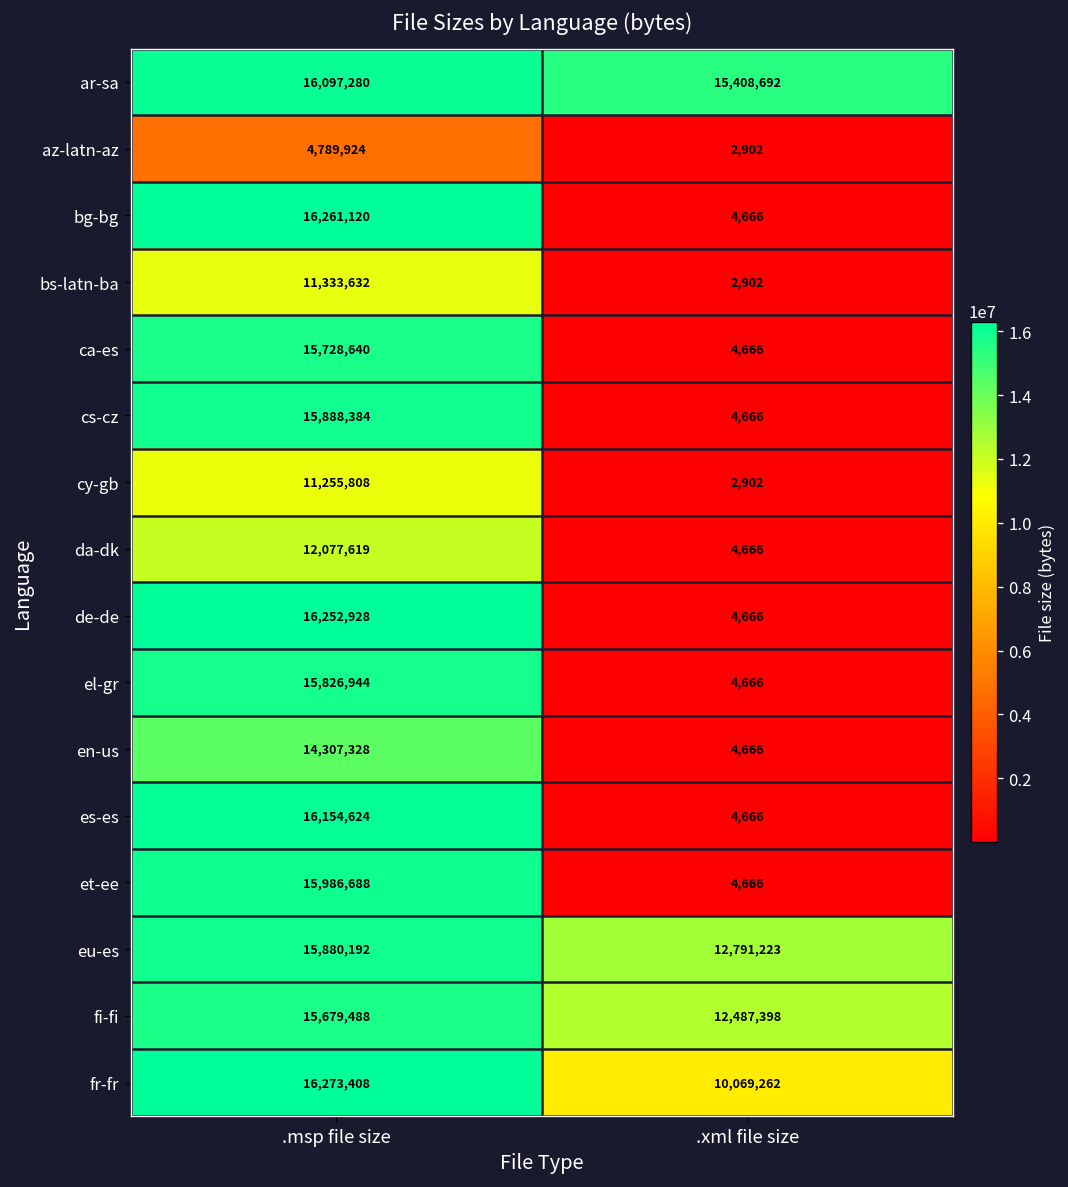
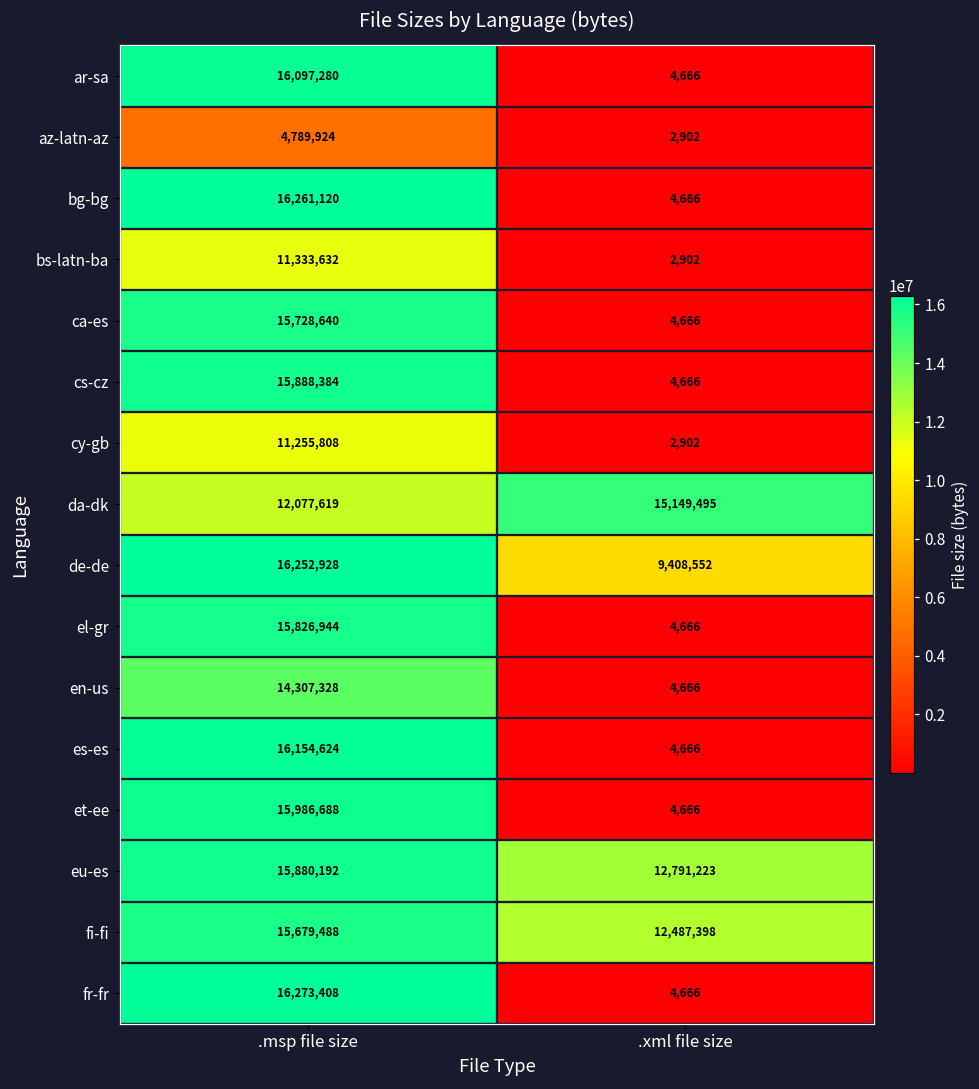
  {
    "ar-sa": {
      ".msp file size": "16,097,280",
-     ".xml file size": "15,408,692"
+     ".xml file size": "4,666"
    },
    "az-latn-az": {
      ".msp file size": "4,789,924",
      ".xml file size": "2,902"
    },
    "bg-bg": {
      ".msp file size": "16,261,120",
      ".xml file size": "4,666"
    },
    "bs-latn-ba": {
      ".msp file size": "11,333,632",
      ".xml file size": "2,902"
    },
    "ca-es": {
      ".msp file size": "15,728,640",
      ".xml file size": "4,666"
    },
    "cs-cz": {
      ".msp file size": "15,888,384",
      ".xml file size": "4,666"
    },
    "cy-gb": {
      ".msp file size": "11,255,808",
      ".xml file size": "2,902"
    },
    "da-dk": {
      ".msp file size": "12,077,619",
-     ".xml file size": "4,666"
+     ".xml file size": "15,149,495"
    },
    "de-de": {
      ".msp file size": "16,252,928",
-     ".xml file size": "4,666"
+     ".xml file size": "9,408,552"
    },
    "el-gr": {
      ".msp file size": "15,826,944",
      ".xml file size": "4,666"
    },
    "en-us": {
      ".msp file size": "14,307,328",
      ".xml file size": "4,666"
    },
    "es-es": {
      ".msp file size": "16,154,624",
      ".xml file size": "4,666"
    },
    "et-ee": {
      ".msp file size": "15,986,688",
      ".xml file size": "4,666"
    },
    "eu-es": {
      ".msp file size": "15,880,192",
      ".xml file size": "12,791,223"
    },
    "fi-fi": {
      ".msp file size": "15,679,488",
      ".xml file size": "12,487,398"
    },
    "fr-fr": {
      ".msp file size": "16,273,408",
-     ".xml file size": "10,069,262"
+     ".xml file size": "4,666"
    }
  }
